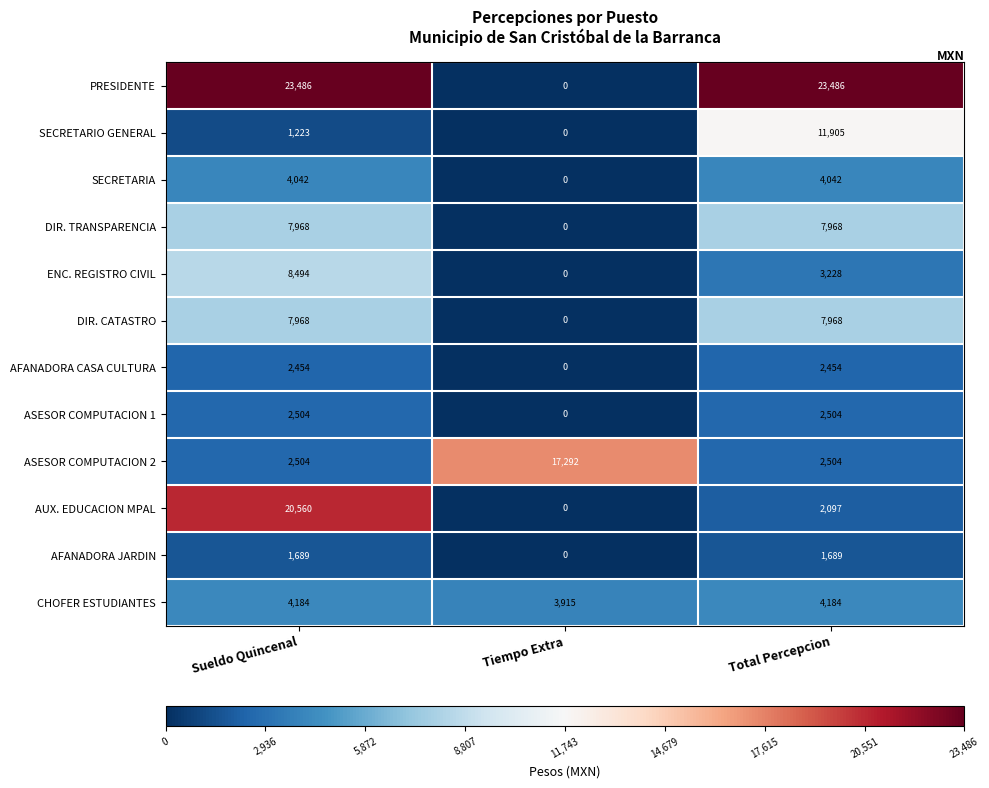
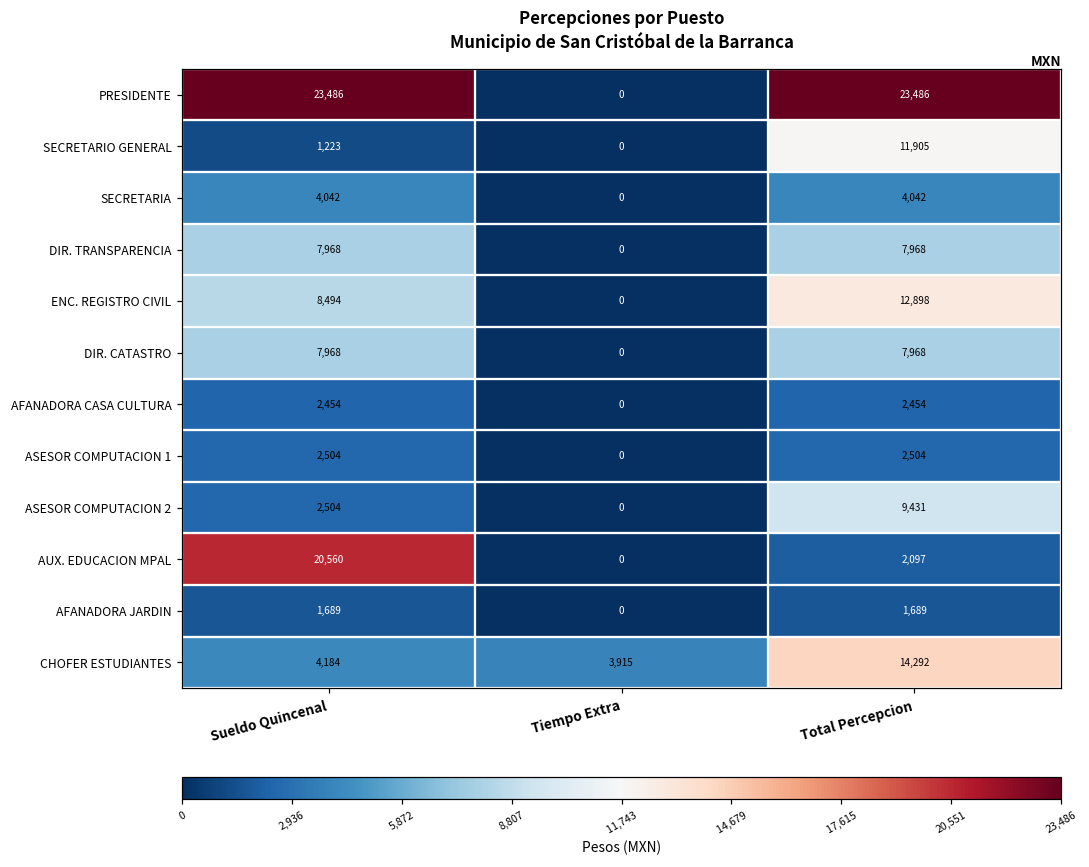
  {
    "PRESIDENTE": {
      "Sueldo Quincenal": "23,486",
      "Tiempo Extra": "0",
      "Total Percepcion": "23,486"
    },
    "SECRETARIO GENERAL": {
      "Sueldo Quincenal": "1,223",
      "Tiempo Extra": "0",
      "Total Percepcion": "11,905"
    },
    "SECRETARIA": {
      "Sueldo Quincenal": "4,042",
      "Tiempo Extra": "0",
      "Total Percepcion": "4,042"
    },
    "DIR. TRANSPARENCIA": {
      "Sueldo Quincenal": "7,968",
      "Tiempo Extra": "0",
      "Total Percepcion": "7,968"
    },
    "ENC. REGISTRO CIVIL": {
      "Sueldo Quincenal": "8,494",
      "Tiempo Extra": "0",
-     "Total Percepcion": "3,228"
+     "Total Percepcion": "12,898"
    },
    "DIR. CATASTRO": {
      "Sueldo Quincenal": "7,968",
      "Tiempo Extra": "0",
      "Total Percepcion": "7,968"
    },
    "AFANADORA CASA CULTURA": {
      "Sueldo Quincenal": "2,454",
      "Tiempo Extra": "0",
      "Total Percepcion": "2,454"
    },
    "ASESOR COMPUTACION 1": {
      "Sueldo Quincenal": "2,504",
      "Tiempo Extra": "0",
      "Total Percepcion": "2,504"
    },
    "ASESOR COMPUTACION 2": {
      "Sueldo Quincenal": "2,504",
-     "Tiempo Extra": "17,292",
-     "Total Percepcion": "2,504"
+     "Tiempo Extra": "0",
+     "Total Percepcion": "9,431"
    },
    "AUX. EDUCACION MPAL": {
      "Sueldo Quincenal": "20,560",
      "Tiempo Extra": "0",
      "Total Percepcion": "2,097"
    },
    "AFANADORA JARDIN": {
      "Sueldo Quincenal": "1,689",
      "Tiempo Extra": "0",
      "Total Percepcion": "1,689"
    },
    "CHOFER ESTUDIANTES": {
      "Sueldo Quincenal": "4,184",
      "Tiempo Extra": "3,915",
-     "Total Percepcion": "4,184"
+     "Total Percepcion": "14,292"
    }
  }
